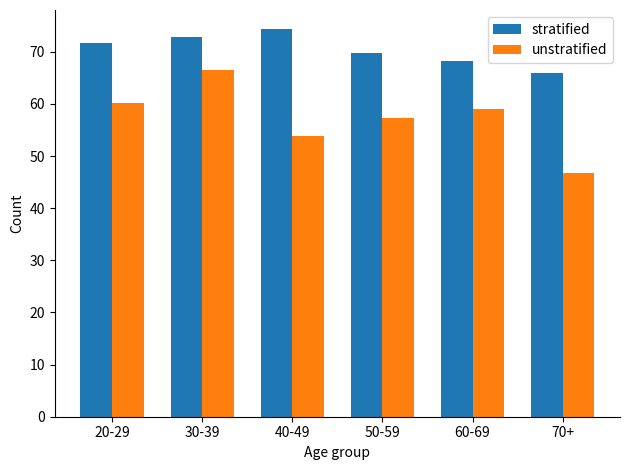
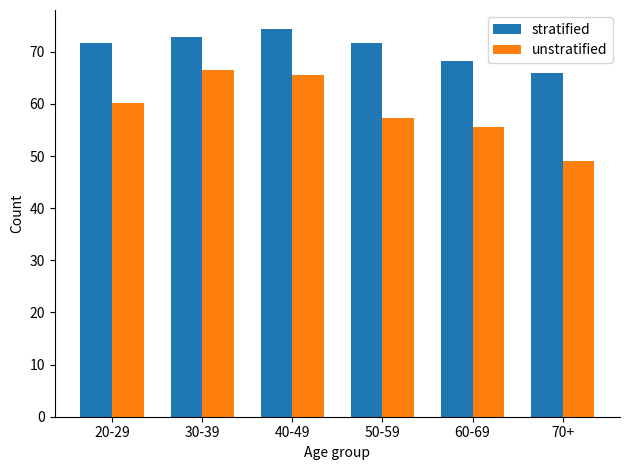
  {
    "stratified": {
      "20-29": 72,
      "30-39": 73,
      "40-49": 74,
-     "50-59": 70,
+     "50-59": 72,
      "60-69": 68,
      "70+": 66
    },
    "unstratified": {
      "20-29": 60,
      "30-39": 67,
-     "40-49": 54,
+     "40-49": 66,
      "50-59": 57,
-     "60-69": 59,
-     "70+": 47
+     "60-69": 56,
+     "70+": 49
    }
  }
